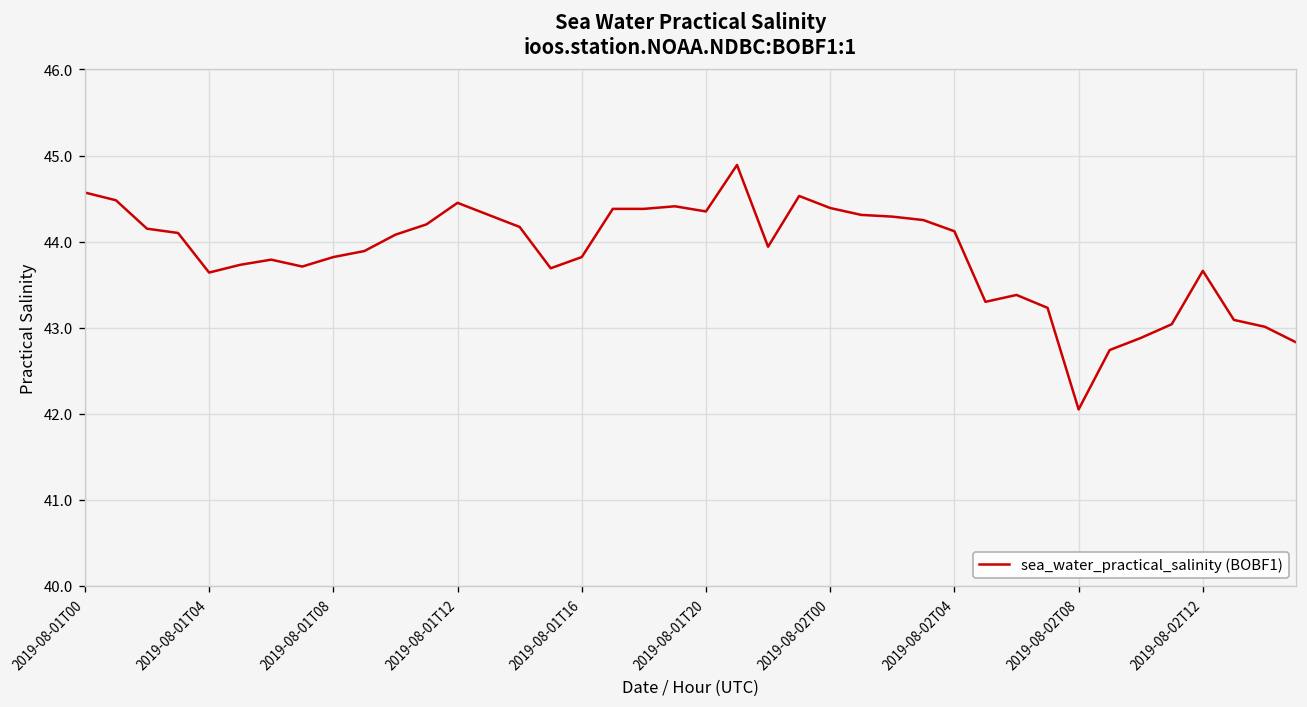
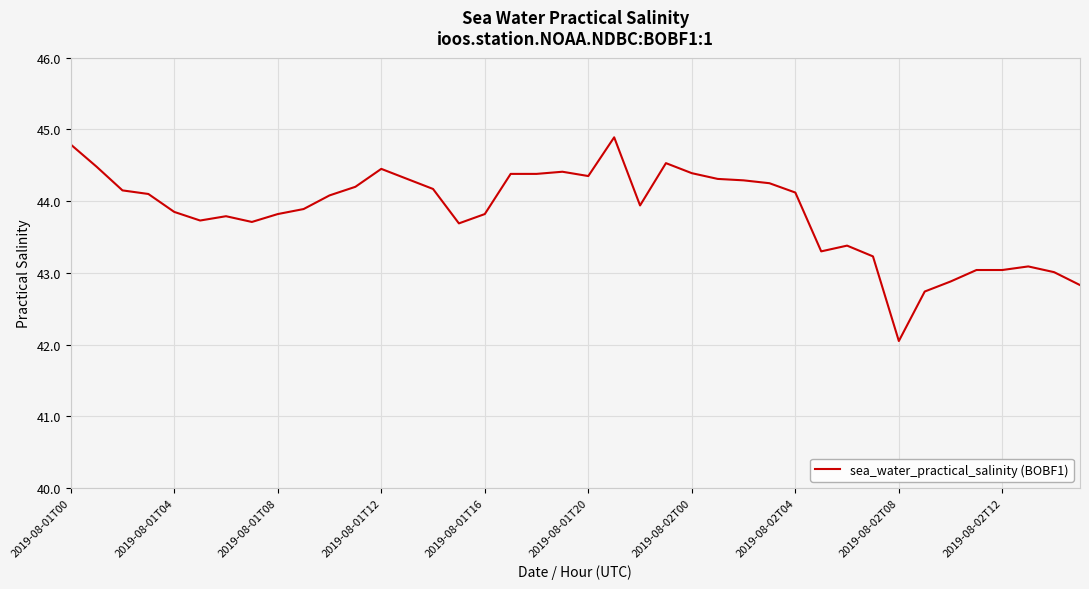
  {
-   "2019-08-01T00": 44.6,
-   "2019-08-01T04": 43.6,
+   "2019-08-01T00": 44.8,
+   "2019-08-01T04": 43.9,
    "2019-08-01T08": 43.8,
    "2019-08-01T12": 44.5,
    "2019-08-01T16": 43.8,
    "2019-08-01T20": 44.4,
    "2019-08-02T00": 44.4,
    "2019-08-02T04": 44.1,
    "2019-08-02T08": 42.1,
-   "2019-08-02T12": 43.7
+   "2019-08-02T12": 43.0
  }
